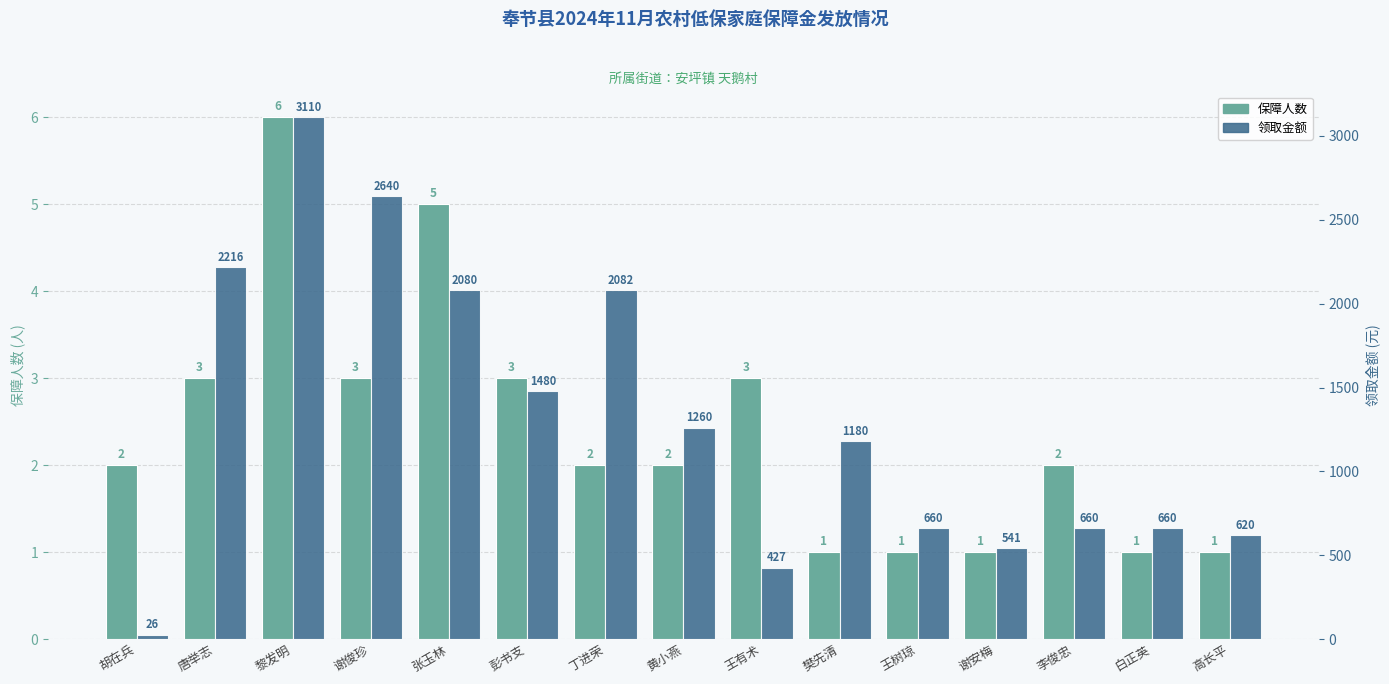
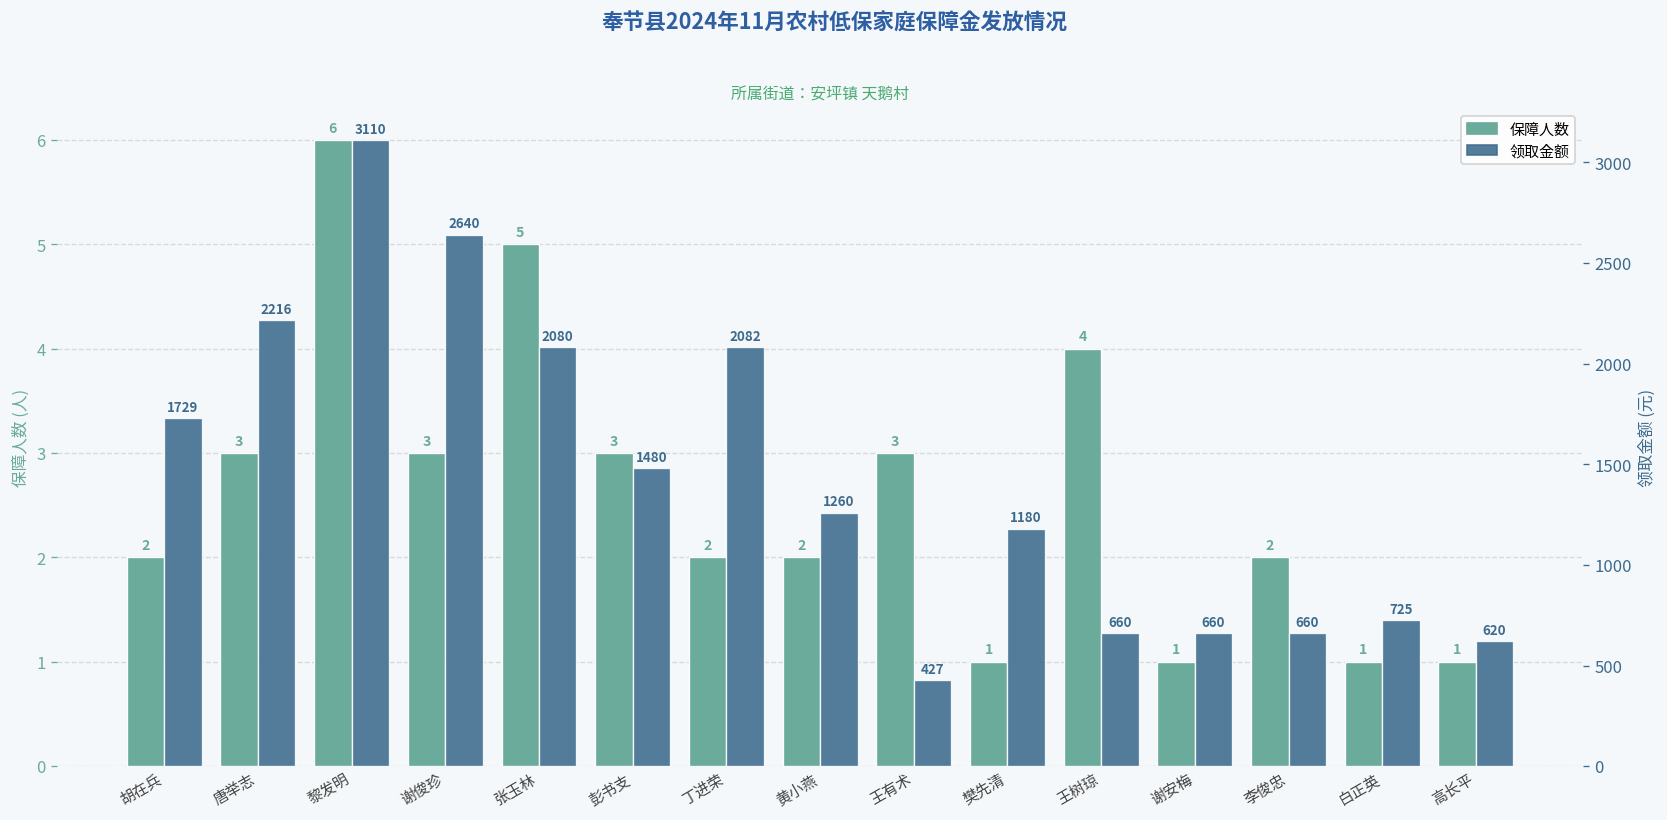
  {
    "保障人数": {
      "胡在兵": 2,
      "唐举志": 3,
      "黎发明": 6,
      "谢俊珍": 3,
      "张玉林": 5,
      "彭书支": 3,
      "丁进荣": 2,
      "黄小燕": 2,
      "王有术": 3,
      "樊先清": 1,
-     "王树琼": 1,
+     "王树琼": 4,
      "谢安梅": 1,
      "李俊忠": 2,
      "白正英": 1,
      "高长平": 1
    },
    "领取金额": {
-     "胡在兵": 26,
+     "胡在兵": 1729,
      "唐举志": 2216,
      "黎发明": 3110,
      "谢俊珍": 2640,
      "张玉林": 2080,
      "彭书支": 1480,
      "丁进荣": 2082,
      "黄小燕": 1260,
      "王有术": 427,
      "樊先清": 1180,
      "王树琼": 660,
-     "谢安梅": 541,
+     "谢安梅": 660,
      "李俊忠": 660,
-     "白正英": 660,
+     "白正英": 725,
      "高长平": 620
    }
  }
